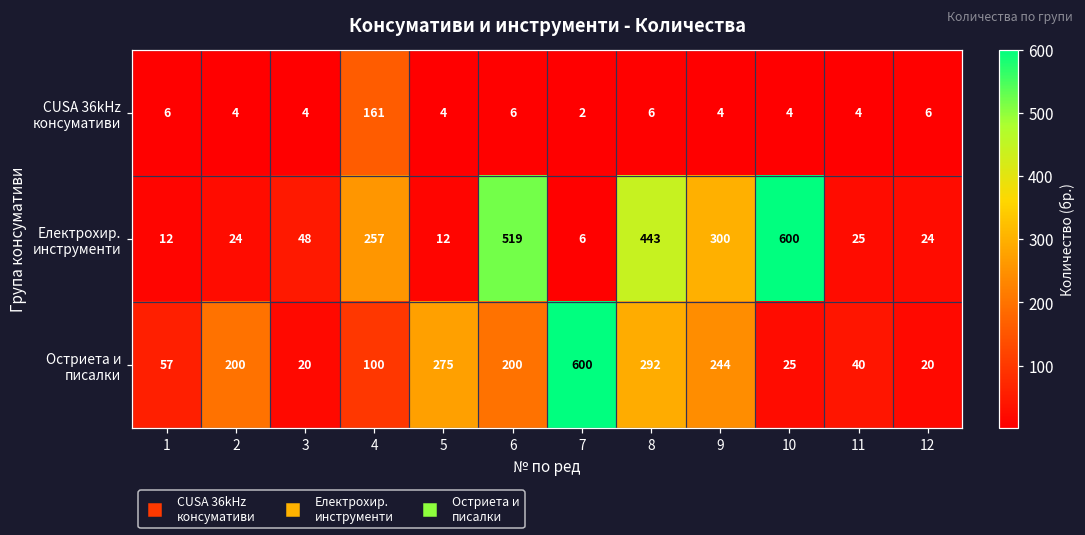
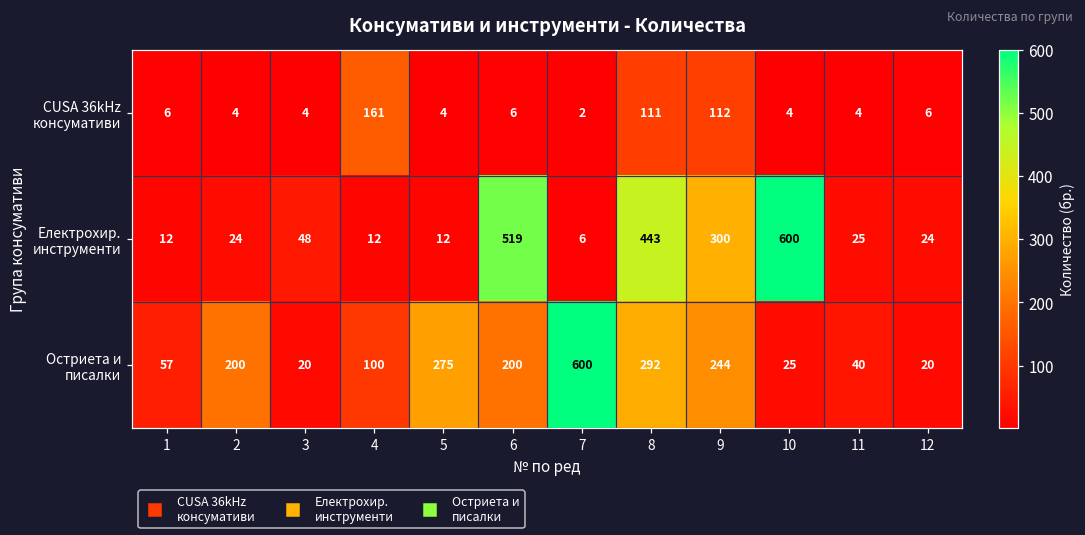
  {
    "CUSA 36kHz консумативи": {
      "1": 6,
      "2": 4,
      "3": 4,
      "4": 161,
      "5": 4,
      "6": 6,
      "7": 2,
-     "8": 6,
-     "9": 4,
+     "8": 111,
+     "9": 112,
      "10": 4,
      "11": 4,
      "12": 6
    },
    "Eлектрохир. инструменти": {
      "1": 12,
      "2": 24,
      "3": 48,
-     "4": 257,
+     "4": 12,
      "5": 12,
      "6": 519,
      "7": 6,
      "8": 443,
      "9": 300,
      "10": 600,
      "11": 25,
      "12": 24
    },
    "Остриета и писалки": {
      "1": 57,
      "2": 200,
      "3": 20,
      "4": 100,
      "5": 275,
      "6": 200,
      "7": 600,
      "8": 292,
      "9": 244,
      "10": 25,
      "11": 40,
      "12": 20
    }
  }
